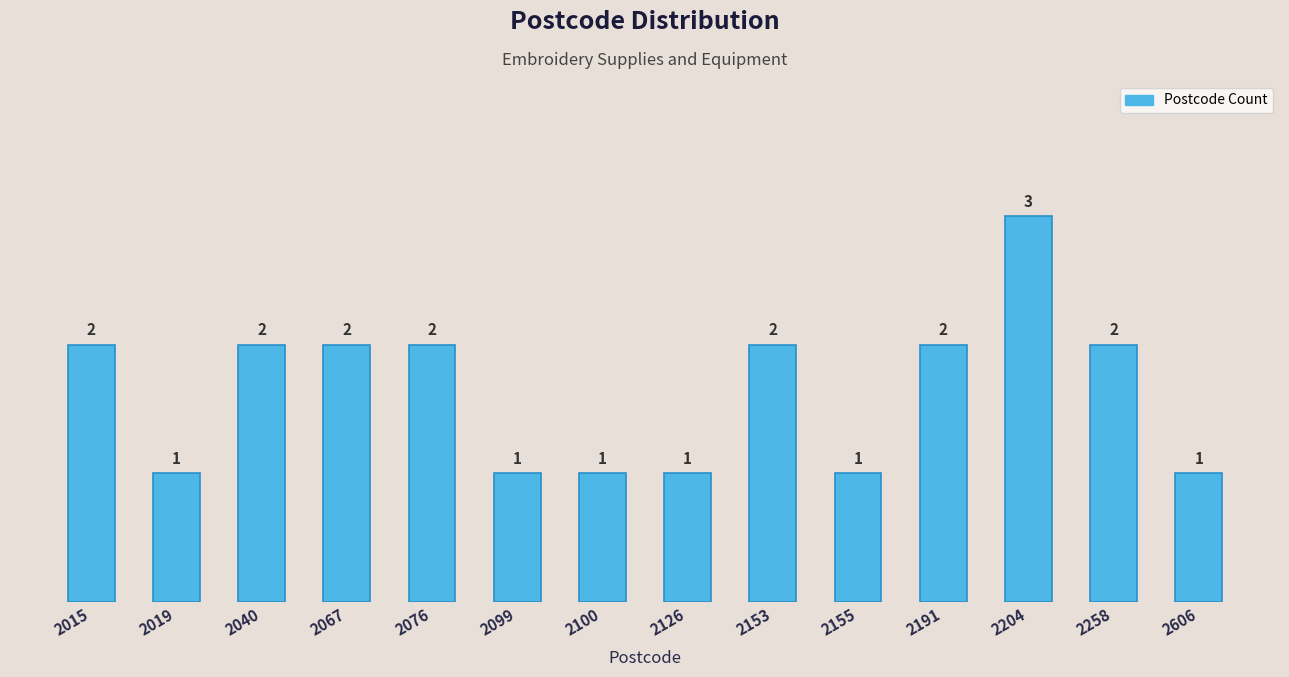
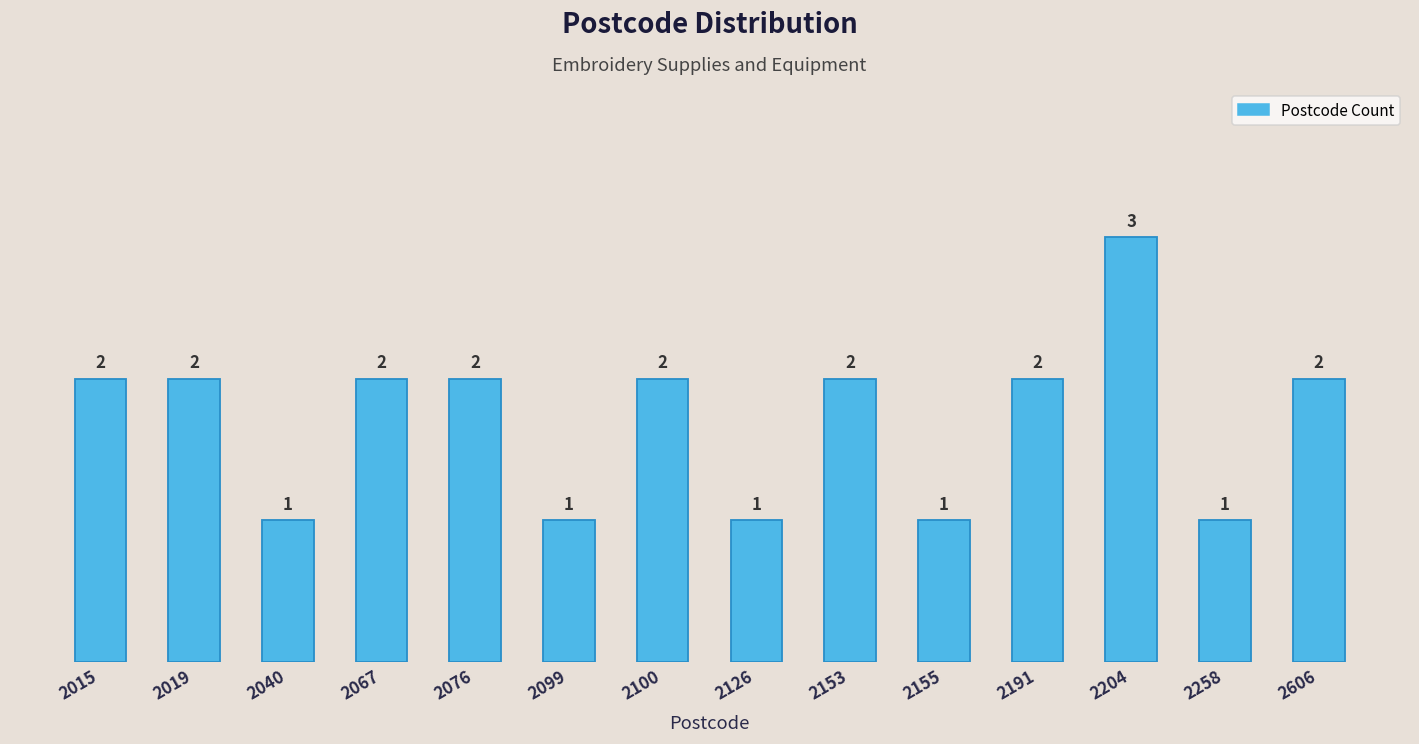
  {
    "2015": 2,
-   "2019": 1,
-   "2040": 2,
+   "2019": 2,
+   "2040": 1,
    "2067": 2,
    "2076": 2,
    "2099": 1,
-   "2100": 1,
+   "2100": 2,
    "2126": 1,
    "2153": 2,
    "2155": 1,
    "2191": 2,
    "2204": 3,
-   "2258": 2,
-   "2606": 1
+   "2258": 1,
+   "2606": 2
  }
